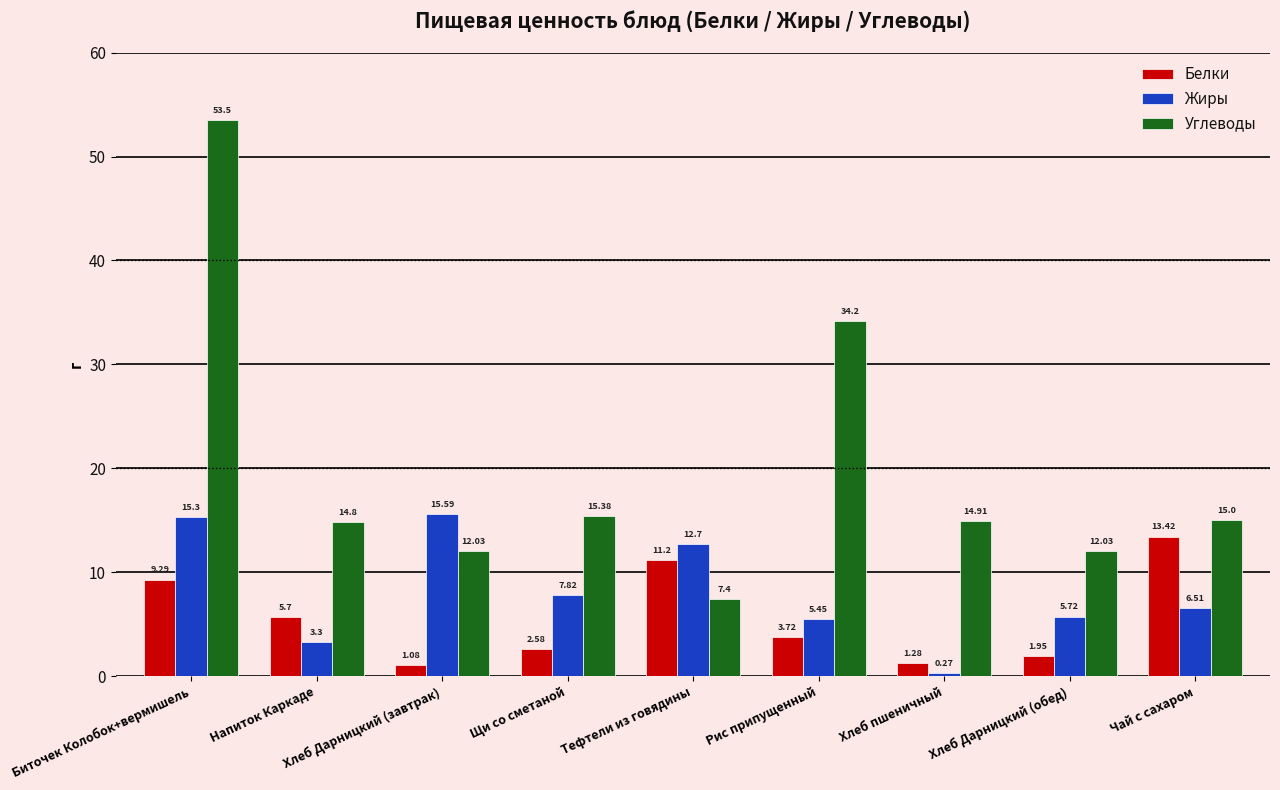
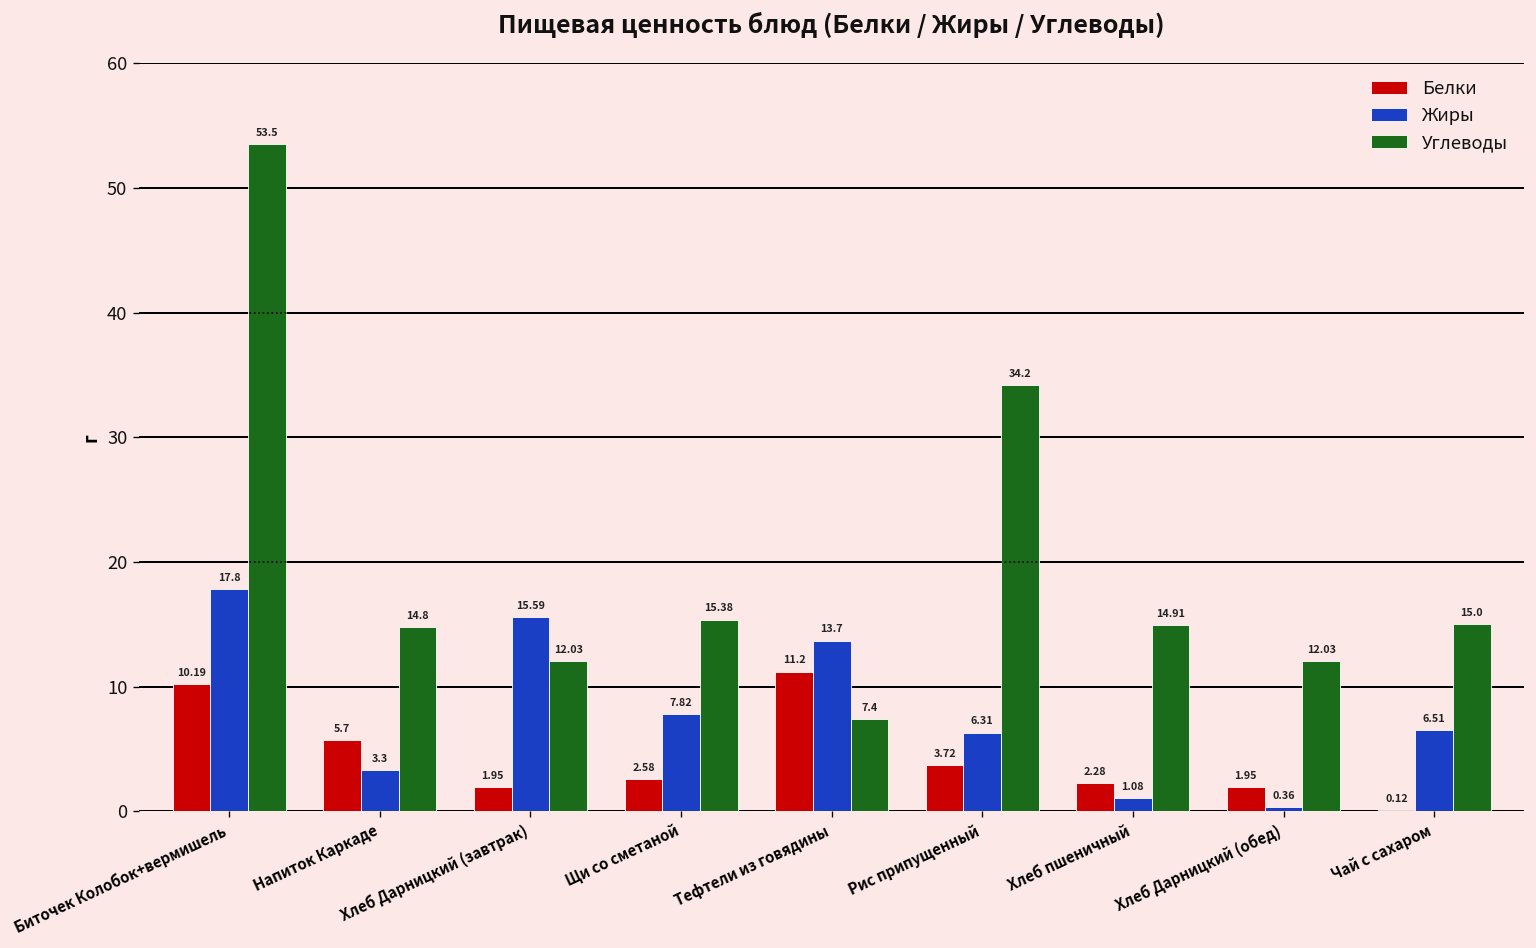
  {
    "Белки": {
-     "Биточек Колобок+вермишель": 9.29,
+     "Биточек Колобок+вермишель": 10.19,
      "Напиток Каркаде": 5.7,
-     "Хлеб Дарницкий (завтрак)": 1.08,
+     "Хлеб Дарницкий (завтрак)": 1.95,
      "Щи со сметаной": 2.58,
      "Тефтели из говядины": 11.2,
      "Рис припущенный": 3.72,
-     "Хлеб пшеничный": 1.28,
+     "Хлеб пшеничный": 2.28,
      "Хлеб Дарницкий (обед)": 1.95,
-     "Чай с сахаром": 13.42
+     "Чай с сахаром": 0.12
    },
    "Жиры": {
-     "Биточек Колобок+вермишель": 15.3,
+     "Биточек Колобок+вермишель": 17.8,
      "Напиток Каркаде": 3.3,
      "Хлеб Дарницкий (завтрак)": 15.59,
      "Щи со сметаной": 7.82,
-     "Тефтели из говядины": 12.7,
-     "Рис припущенный": 5.45,
-     "Хлеб пшеничный": 0.27,
-     "Хлеб Дарницкий (обед)": 5.72,
+     "Тефтели из говядины": 13.7,
+     "Рис припущенный": 6.31,
+     "Хлеб пшеничный": 1.08,
+     "Хлеб Дарницкий (обед)": 0.36,
      "Чай с сахаром": 6.51
    },
    "Углеводы": {
      "Биточек Колобок+вермишель": 53.5,
      "Напиток Каркаде": 14.8,
      "Хлеб Дарницкий (завтрак)": 12.03,
      "Щи со сметаной": 15.38,
      "Тефтели из говядины": 7.4,
      "Рис припущенный": 34.2,
      "Хлеб пшеничный": 14.91,
      "Хлеб Дарницкий (обед)": 12.03,
      "Чай с сахаром": 15.0
    }
  }
